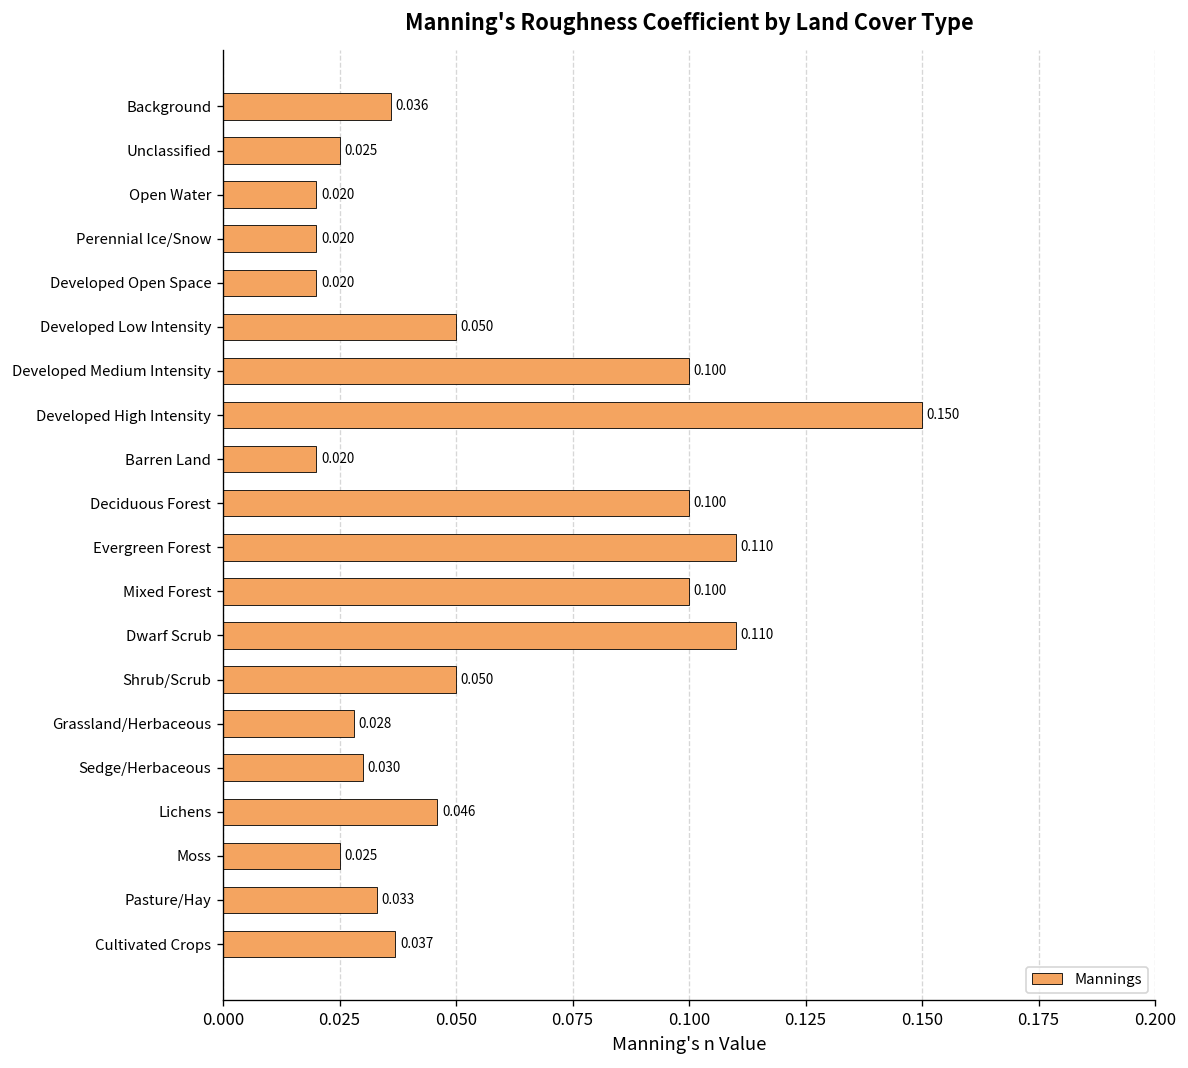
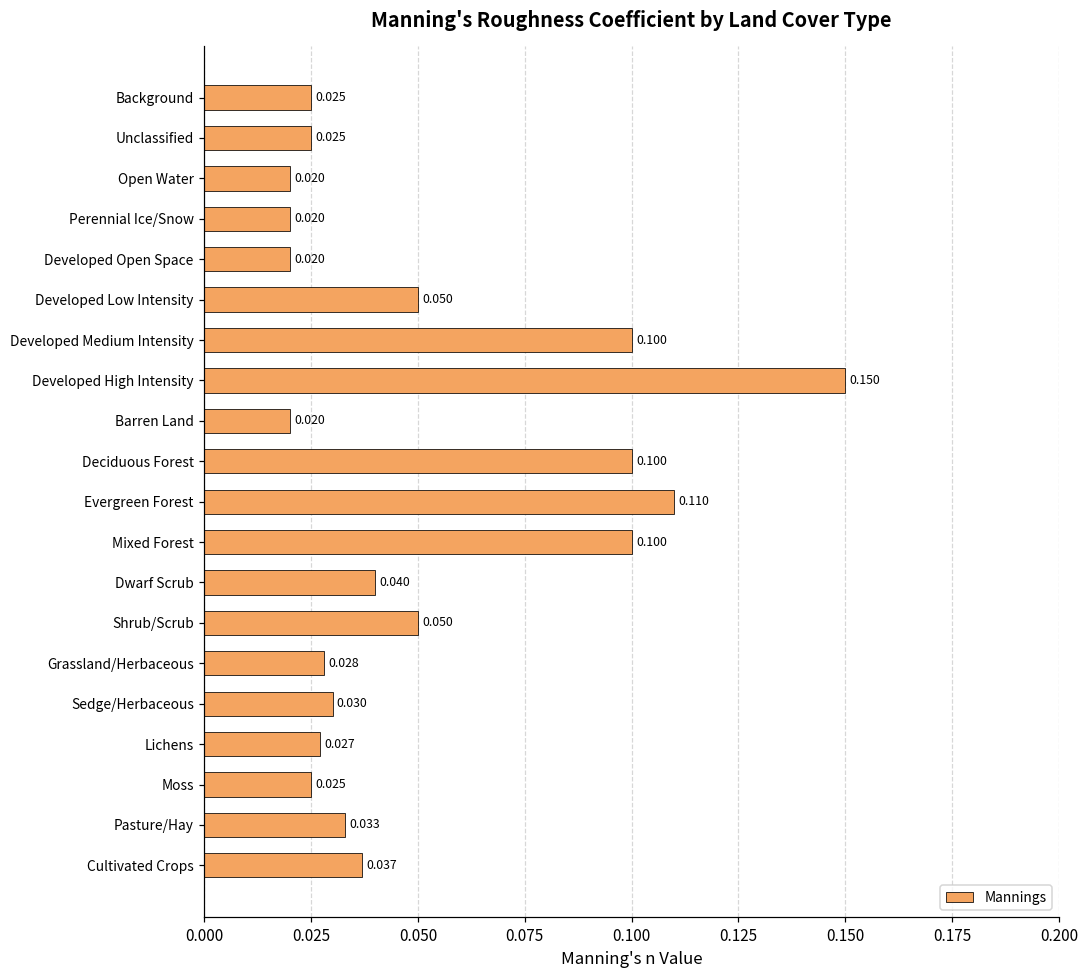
  {
-   "Background": 0.036,
+   "Background": 0.025,
    "Unclassified": 0.025,
    "Open Water": 0.020,
    "Perennial Ice/Snow": 0.020,
    "Developed Open Space": 0.020,
    "Developed Low Intensity": 0.050,
    "Developed Medium Intensity": 0.100,
    "Developed High Intensity": 0.150,
    "Barren Land": 0.020,
    "Deciduous Forest": 0.100,
    "Evergreen Forest": 0.110,
    "Mixed Forest": 0.100,
-   "Dwarf Scrub": 0.110,
+   "Dwarf Scrub": 0.040,
    "Shrub/Scrub": 0.050,
    "Grassland/Herbaceous": 0.028,
    "Sedge/Herbaceous": 0.030,
-   "Lichens": 0.046,
+   "Lichens": 0.027,
    "Moss": 0.025,
    "Pasture/Hay": 0.033,
    "Cultivated Crops": 0.037
  }
